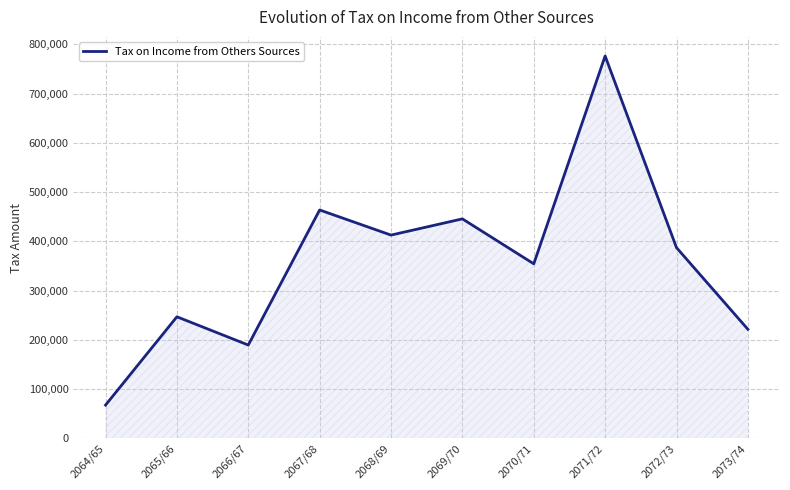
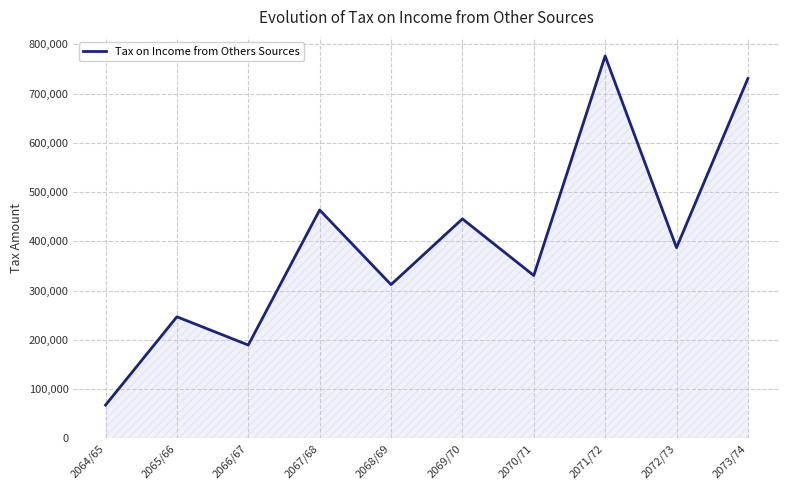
  {
    "2064/65": "70,000",
    "2065/66": "250,000",
    "2066/67": "190,000",
    "2067/68": "460,000",
-   "2068/69": "410,000",
+   "2068/69": "310,000",
    "2069/70": "450,000",
-   "2070/71": "350,000",
+   "2070/71": "330,000",
    "2071/72": "780,000",
    "2072/73": "390,000",
-   "2073/74": "220,000"
+   "2073/74": "730,000"
  }
